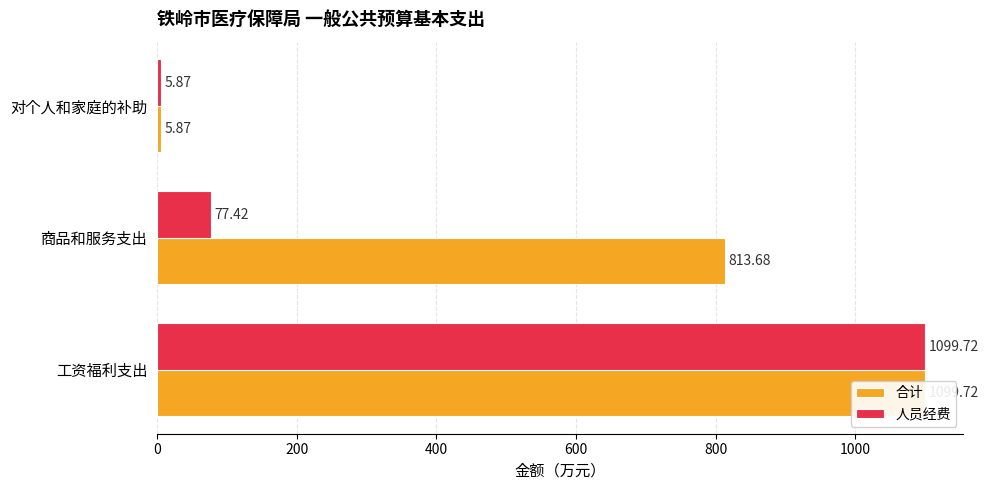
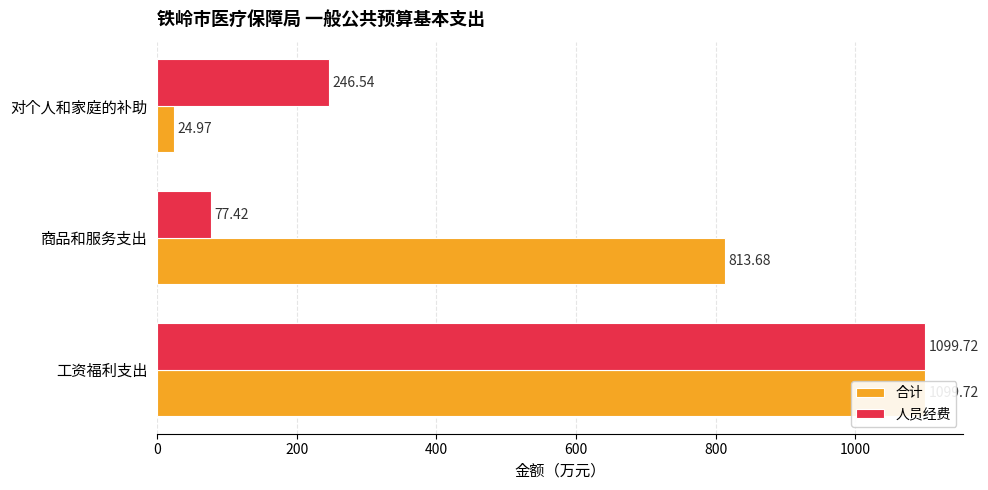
  {
    "合计": {
-     "对个人和家庭的补助": 5.87,
+     "对个人和家庭的补助": 24.97,
      "商品和服务支出": 813.68
    },
    "人员经费": {
-     "对个人和家庭的补助": 5.87,
+     "对个人和家庭的补助": 246.54,
      "商品和服务支出": 77.42,
      "工资福利支出": 1099.72
    }
  }
